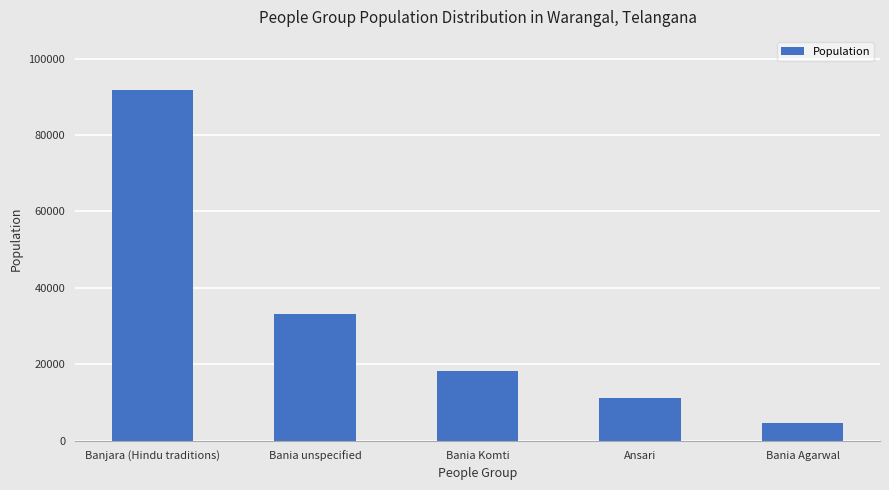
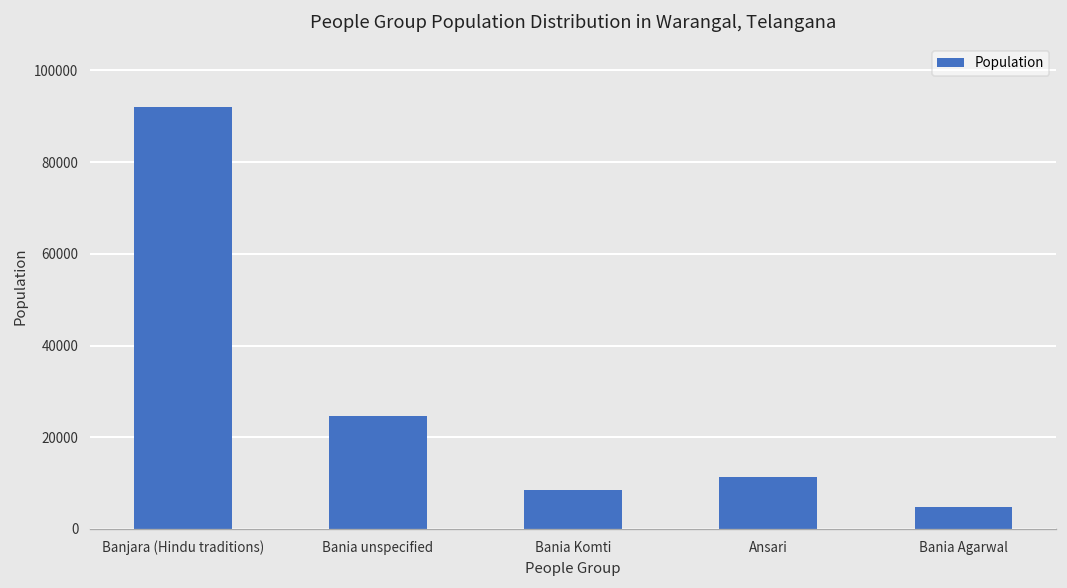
  {
    "Banjara (Hindu traditions)": 92000,
-   "Bania unspecified": 33000,
-   "Bania Komti": 18000,
+   "Bania unspecified": 25000,
+   "Bania Komti": 9000,
    "Ansari": 11000,
    "Bania Agarwal": 5000
  }
